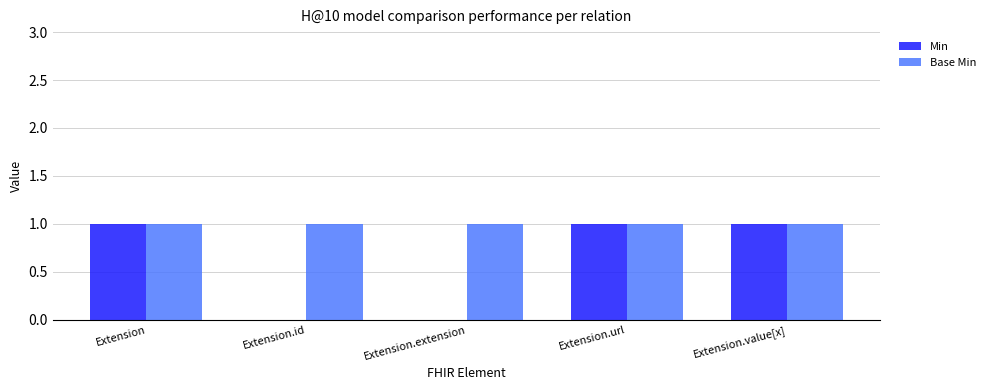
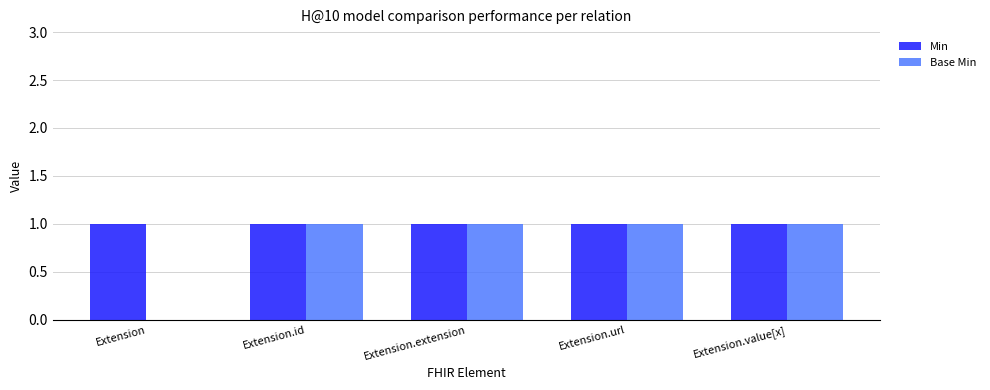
  {
    "Min": {
      "Extension": 1,
-     "Extension.id": 0,
-     "Extension.extension": 0,
+     "Extension.id": 1,
+     "Extension.extension": 1,
      "Extension.url": 1,
      "Extension.value[x]": 1
    },
    "Base Min": {
-     "Extension": 1,
+     "Extension": 0,
      "Extension.id": 1,
      "Extension.extension": 1,
      "Extension.url": 1,
      "Extension.value[x]": 1
    }
  }
